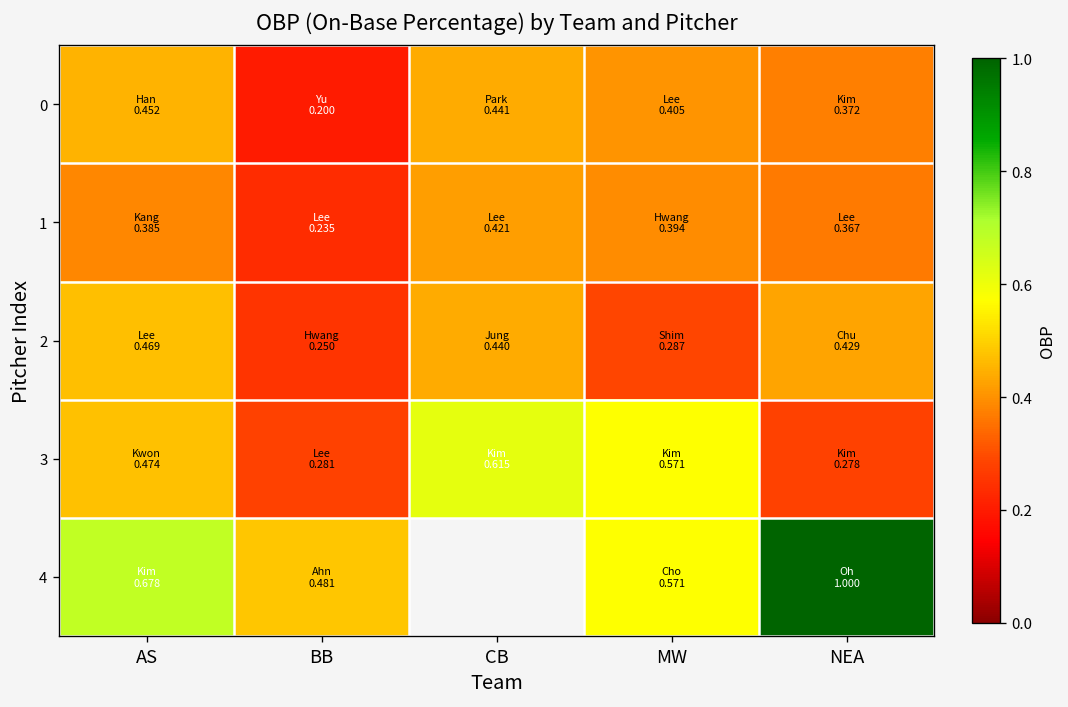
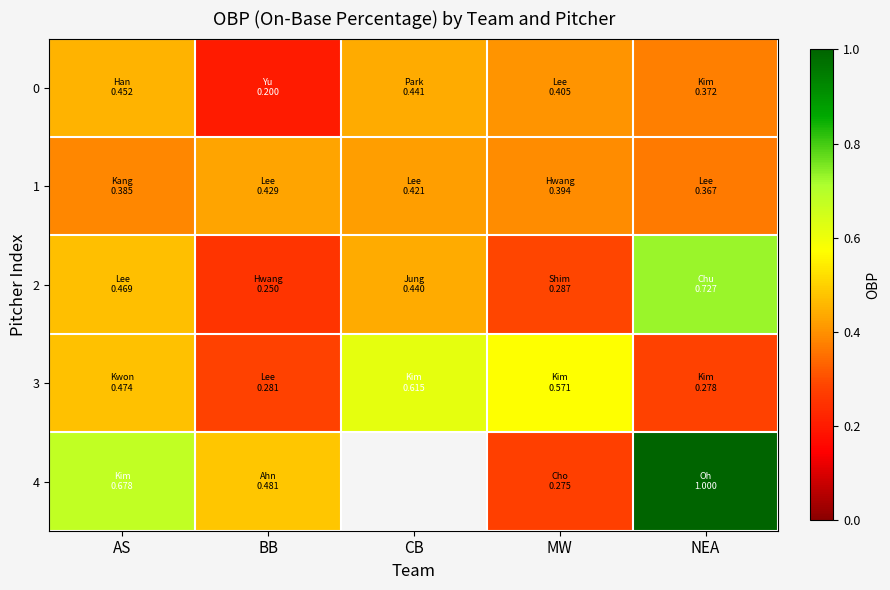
  {
    "0": {
      "AS": 0.452,
      "BB": 0.200,
      "CB": 0.441,
      "MW": 0.405,
      "NEA": 0.372
    },
    "1": {
      "AS": 0.385,
-     "BB": 0.235,
+     "BB": 0.429,
      "CB": 0.421,
      "MW": 0.394,
      "NEA": 0.367
    },
    "2": {
      "AS": 0.469,
      "BB": 0.250,
      "CB": 0.440,
      "MW": 0.287,
-     "NEA": 0.429
+     "NEA": 0.727
    },
    "3": {
      "AS": 0.474,
      "BB": 0.281,
      "CB": 0.615,
      "MW": 0.571,
      "NEA": 0.278
    },
    "4": {
      "AS": 0.678,
      "BB": 0.481,
-     "MW": 0.571,
+     "MW": 0.275,
      "NEA": 1.000
    }
  }
